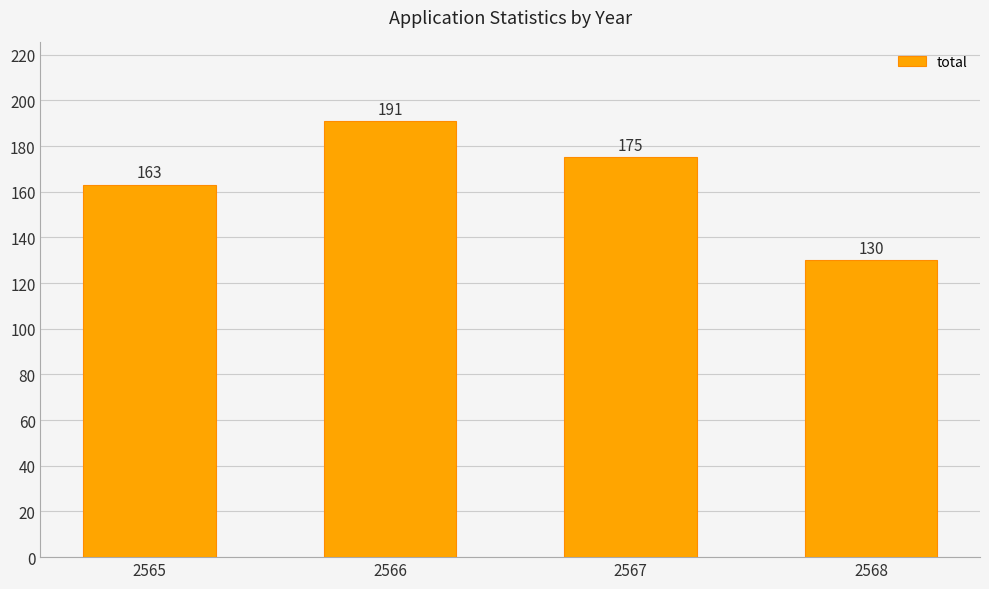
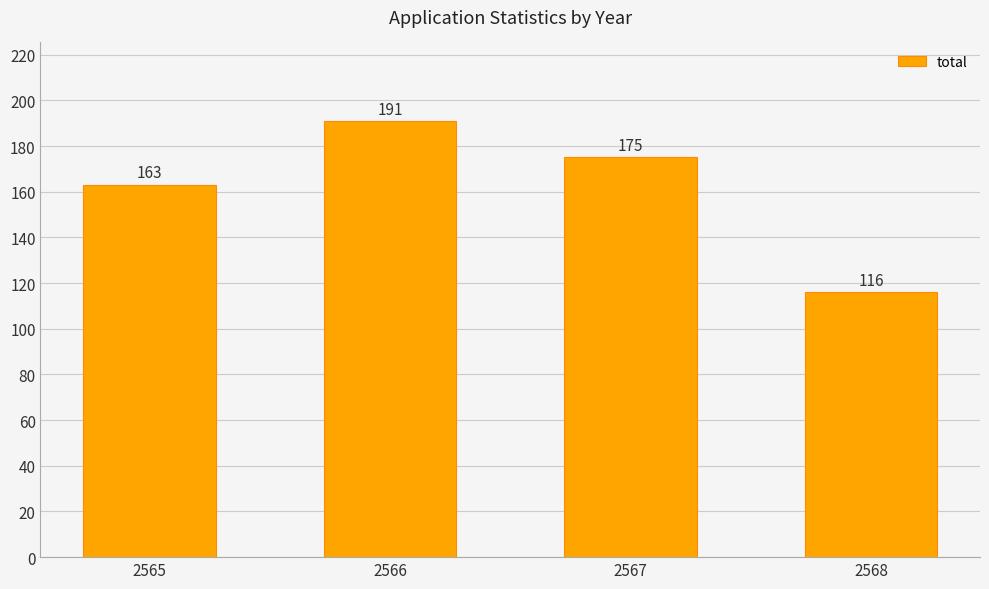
  {
    "2565": 163,
    "2566": 191,
    "2567": 175,
-   "2568": 130
+   "2568": 116
  }
